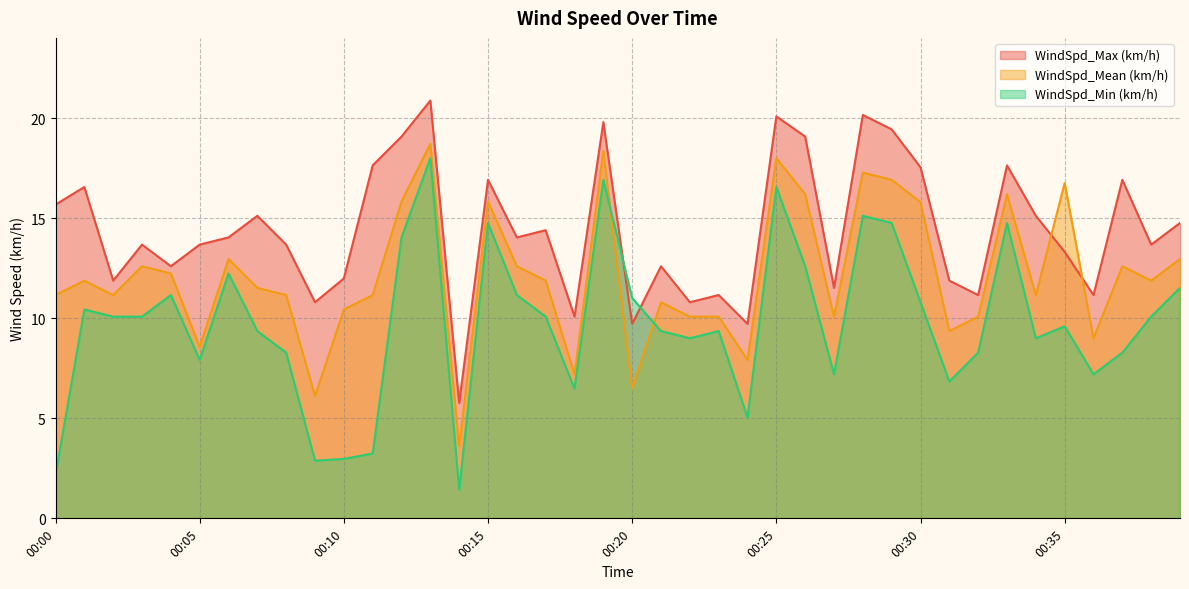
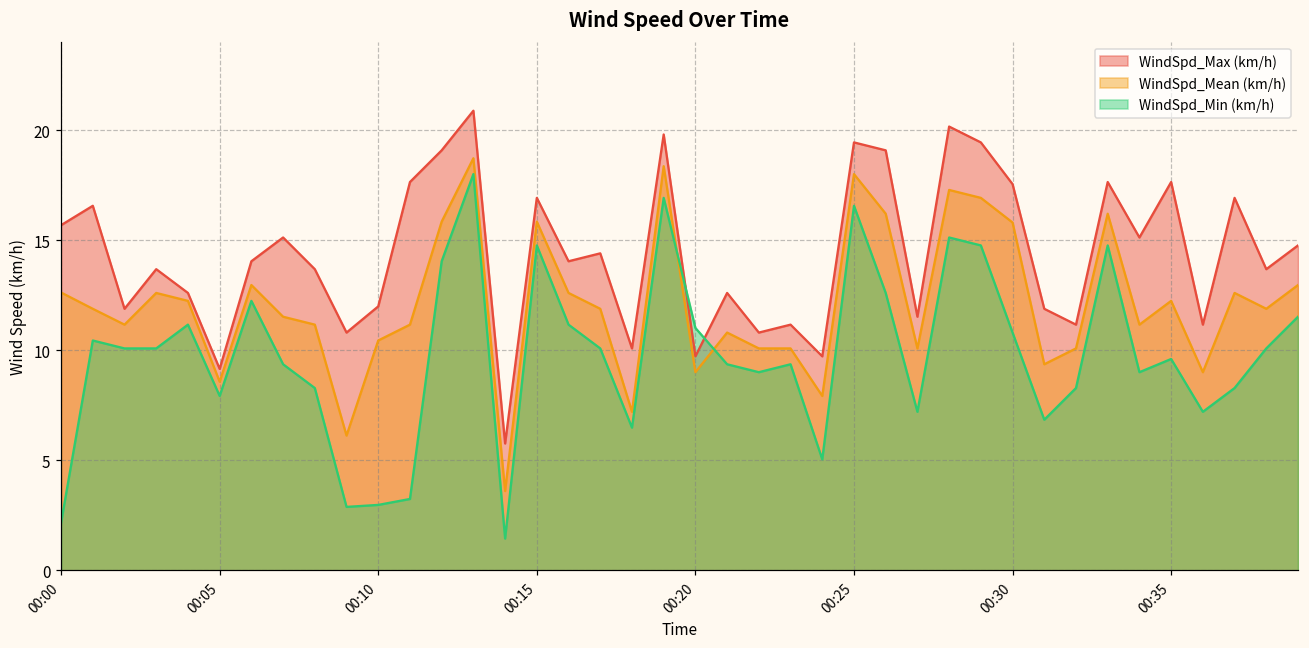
  {
    "WindSpd_Max (km/h)": {
      "00:00": 15.7,
-     "00:05": 13.7,
+     "00:05": 9.2,
      "00:10": 12.0,
      "00:15": 16.9,
      "00:20": 9.7,
-     "00:25": 20.1,
+     "00:25": 19.4,
      "00:30": 17.5,
-     "00:35": 13.3
+     "00:35": 17.6
    },
    "WindSpd_Mean (km/h)": {
-     "00:00": 11.2,
+     "00:00": 12.6,
      "00:05": 8.6,
      "00:10": 10.4,
      "00:15": 15.8,
-     "00:20": 6.5,
+     "00:20": 9.0,
      "00:25": 18.0,
      "00:30": 15.8,
-     "00:35": 16.8
+     "00:35": 12.2
    },
    "WindSpd_Min (km/h)": {
      "00:00": 2.2,
      "00:05": 7.9,
      "00:10": 3.0,
      "00:15": 14.8,
      "00:20": 11.0,
      "00:25": 16.6,
      "00:30": 10.8,
      "00:35": 9.6
    }
  }
